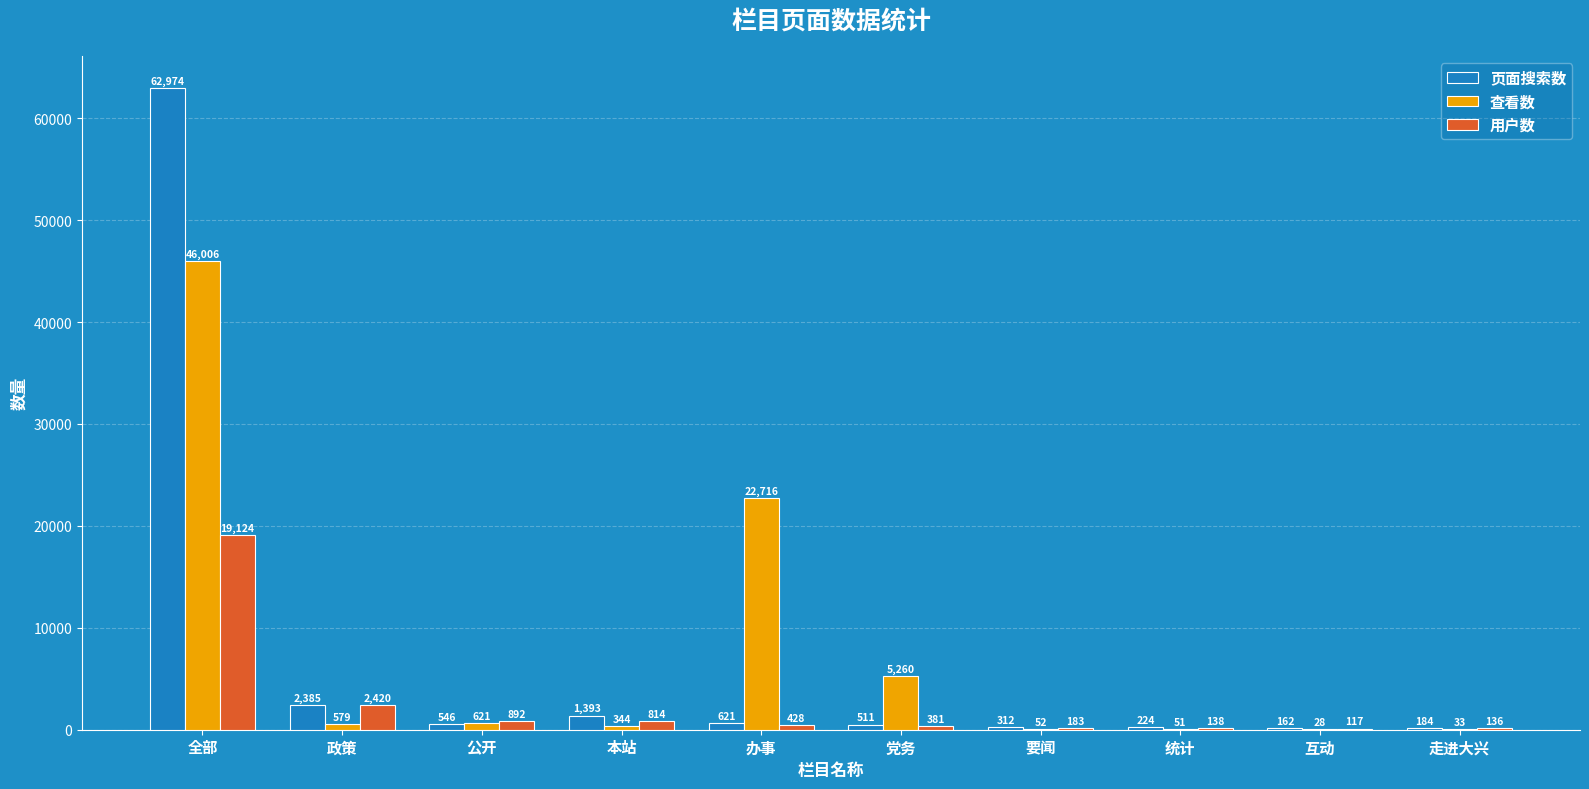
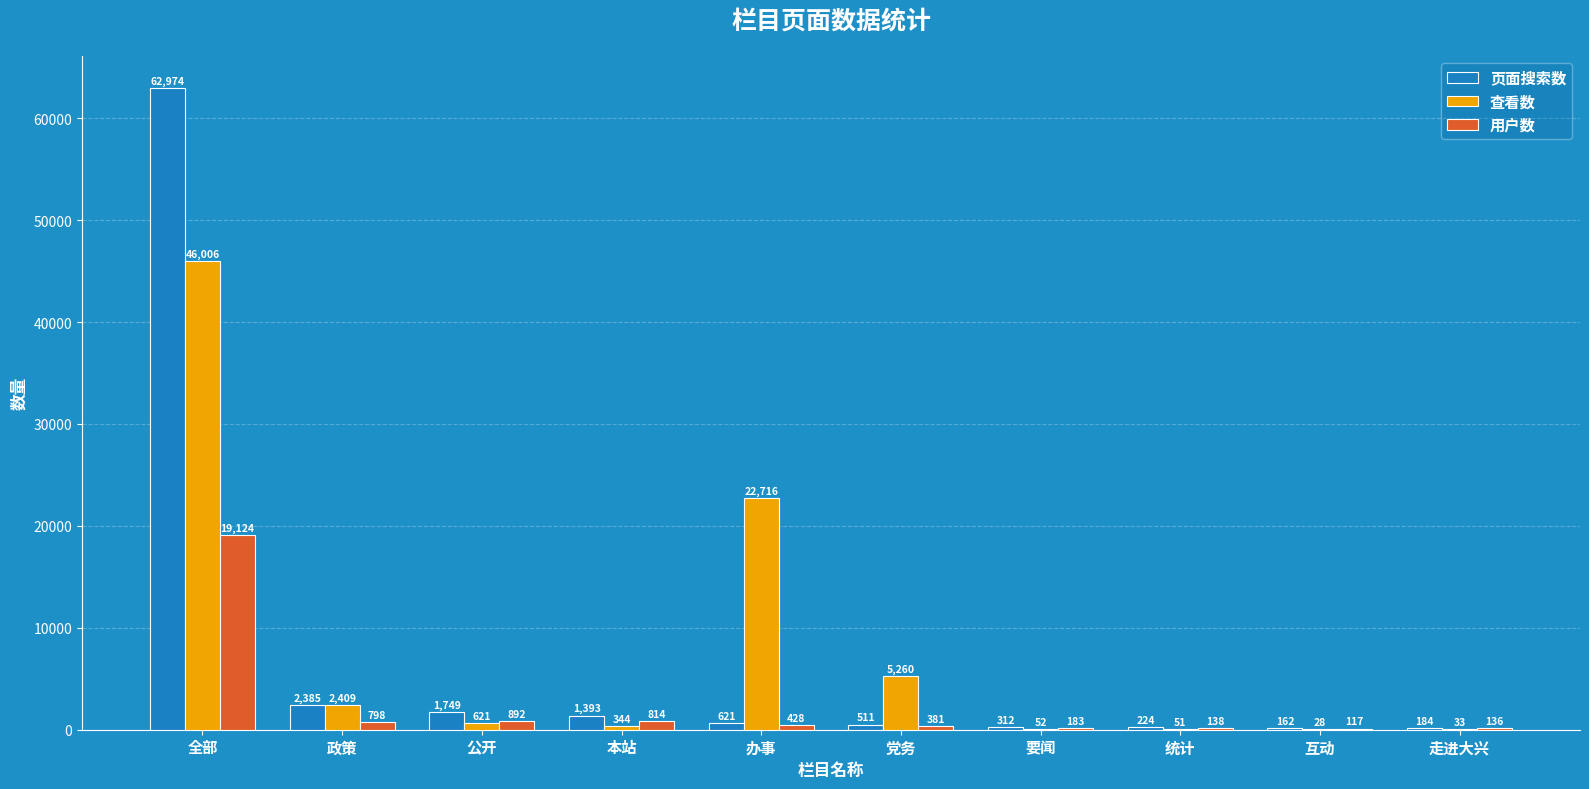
  {
    "页面搜索数": {
      "全部": "62,974",
      "政策": "2,385",
-     "公开": "546",
+     "公开": "1,749",
      "本站": "1,393",
      "办事": "621",
      "党务": "511",
      "要闻": "312",
      "统计": "224",
      "互动": "162",
      "走进大兴": "184"
    },
    "查看数": {
      "全部": "46,006",
-     "政策": "579",
+     "政策": "2,409",
      "公开": "621",
      "本站": "344",
      "办事": "22,716",
      "党务": "5,260",
      "要闻": "52",
      "统计": "51",
      "互动": "28",
      "走进大兴": "33"
    },
    "用户数": {
      "全部": "19,124",
-     "政策": "2,420",
+     "政策": "798",
      "公开": "892",
      "本站": "814",
      "办事": "428",
      "党务": "381",
      "要闻": "183",
      "统计": "138",
      "互动": "117",
      "走进大兴": "136"
    }
  }
